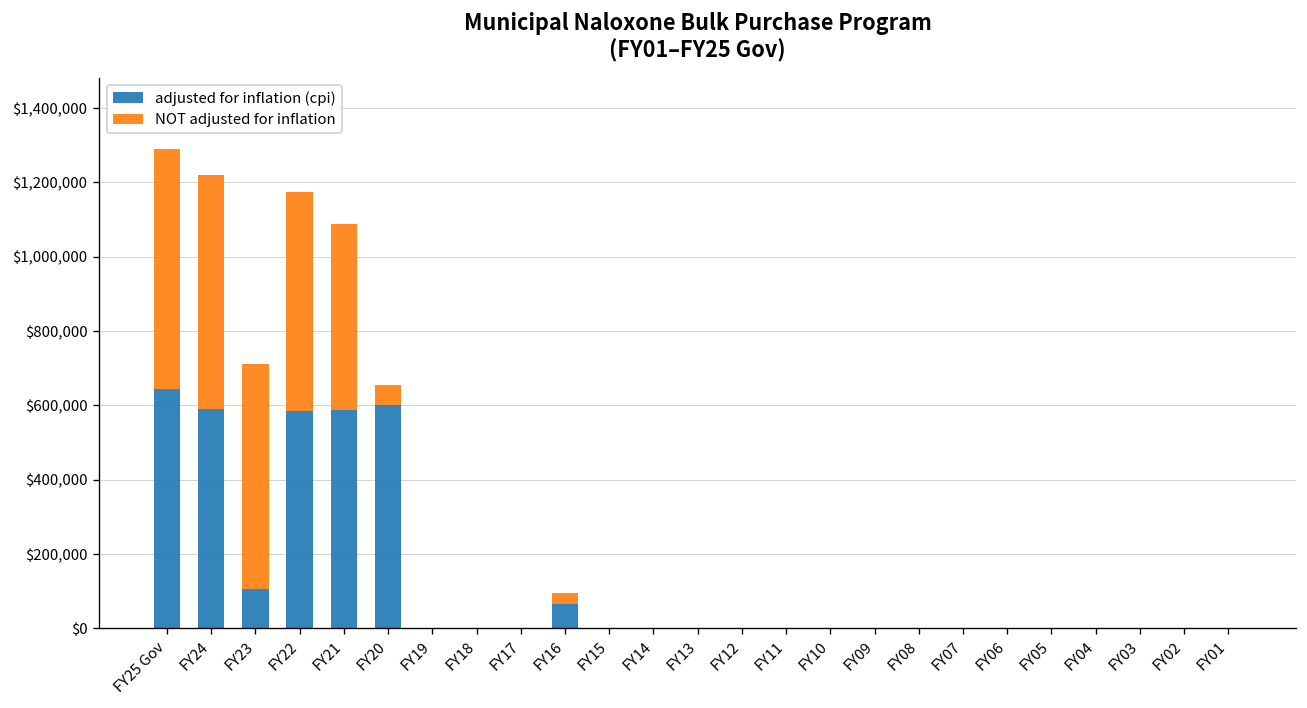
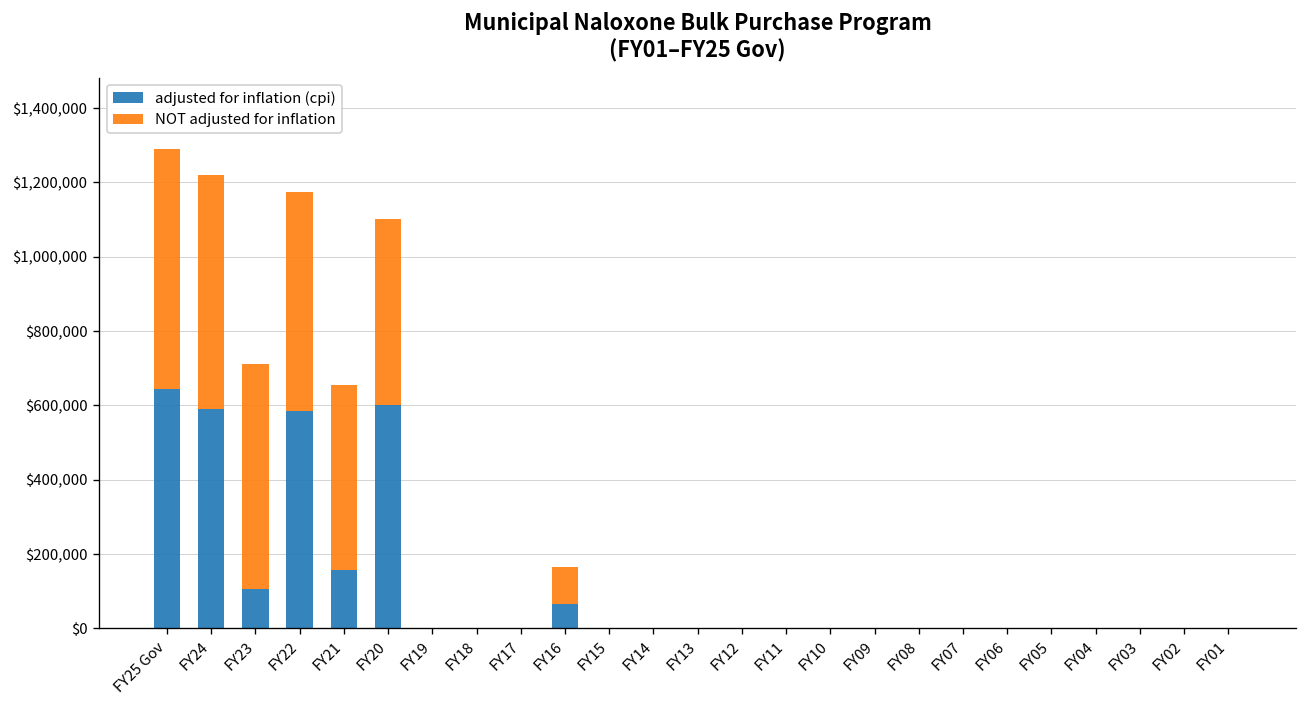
  {
    "adjusted for inflation (cpi)": {
      "FY25 Gov": "$640,000",
      "FY24": "$590,000",
      "FY23": "$110,000",
      "FY22": "$580,000",
-     "FY21": "$590,000",
+     "FY21": "$160,000",
      "FY20": "$600,000",
      "FY19": "$0",
      "FY18": "$0",
      "FY17": "$0",
      "FY16": "$60,000",
      "FY15": "$0",
      "FY14": "$0",
      "FY13": "$0",
      "FY12": "$0",
      "FY11": "$0",
      "FY10": "$0",
      "FY09": "$0",
      "FY08": "$0",
      "FY07": "$0",
      "FY06": "$0",
      "FY05": "$0",
      "FY04": "$0",
      "FY03": "$0",
      "FY02": "$0",
      "FY01": "$0"
    },
    "NOT adjusted for inflation": {
      "FY25 Gov": "$640,000",
      "FY24": "$630,000",
      "FY23": "$600,000",
      "FY22": "$590,000",
      "FY21": "$500,000",
-     "FY20": "$50,000",
+     "FY20": "$500,000",
      "FY19": "$0",
      "FY18": "$0",
      "FY17": "$0",
-     "FY16": "$30,000",
+     "FY16": "$100,000",
      "FY15": "$0",
      "FY14": "$0",
      "FY13": "$0",
      "FY12": "$0",
      "FY11": "$0",
      "FY10": "$0",
      "FY09": "$0",
      "FY08": "$0",
      "FY07": "$0",
      "FY06": "$0",
      "FY05": "$0",
      "FY04": "$0",
      "FY03": "$0",
      "FY02": "$0",
      "FY01": "$0"
    }
  }
